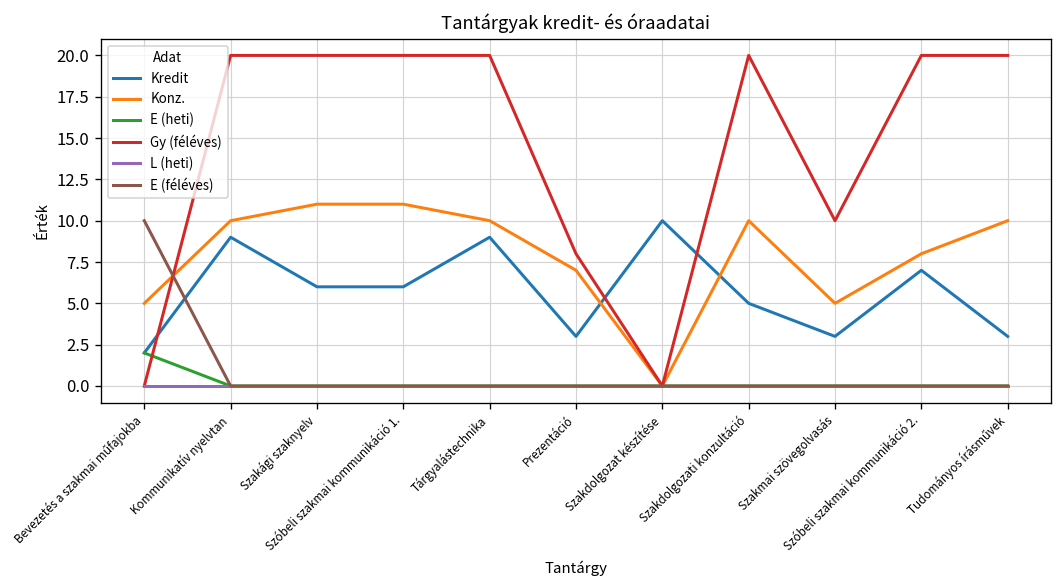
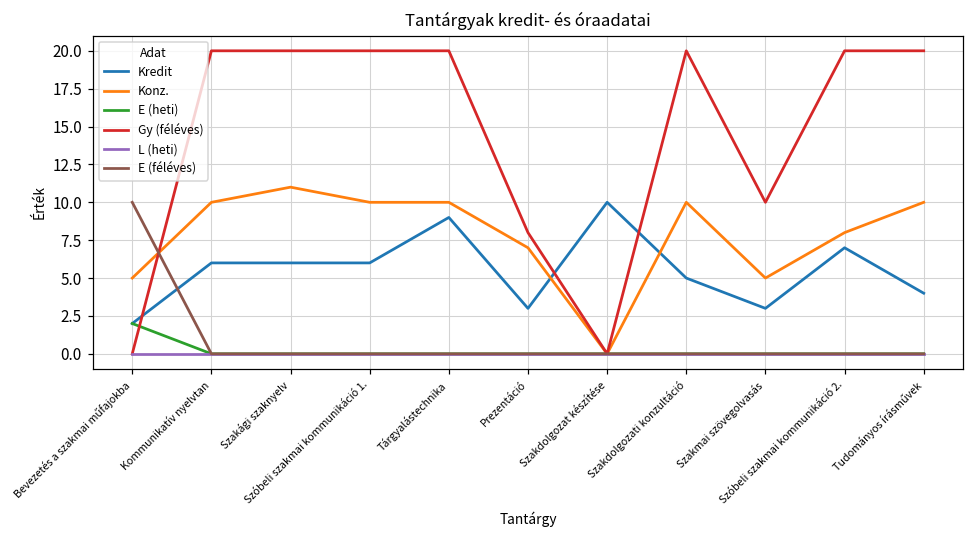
  {
    "Kredit": {
-     "Kommunikatív nyelvtan": 9,
+     "Kommunikatív nyelvtan": 6,
      "Szakági szaknyelv": 6,
      "Szóbeli szakmai kommunikáció 1.": 6,
      "Tárgyalástechnika": 9,
      "Prezentáció": 3,
      "Szakdolgozat készítése": 10,
      "Szakdolgozati konzultáció": 5,
      "Szakmai szövegolvasás": 3,
      "Szóbeli szakmai kommunikáció 2.": 7,
-     "Tudományos írásművek": 3
+     "Tudományos írásművek": 4
    },
    "Konz.": {
      "Bevezetés a szakmai műfajokba": 5,
      "Kommunikatív nyelvtan": 10,
      "Szakági szaknyelv": 11,
-     "Szóbeli szakmai kommunikáció 1.": 11,
+     "Szóbeli szakmai kommunikáció 1.": 10,
      "Tárgyalástechnika": 10,
      "Prezentáció": 7,
      "Szakdolgozati konzultáció": 10,
      "Szakmai szövegolvasás": 5,
      "Szóbeli szakmai kommunikáció 2.": 8,
      "Tudományos írásművek": 10
    },
    "Gy (féléves)": {
      "Kommunikatív nyelvtan": 20,
      "Szakági szaknyelv": 20,
      "Szóbeli szakmai kommunikáció 1.": 20,
      "Tárgyalástechnika": 20,
      "Prezentáció": 8,
      "Szakdolgozati konzultáció": 20,
      "Szakmai szövegolvasás": 10,
      "Szóbeli szakmai kommunikáció 2.": 20,
      "Tudományos írásművek": 20
    },
    "E (féléves)": {
      "Bevezetés a szakmai műfajokba": 10
    }
  }
